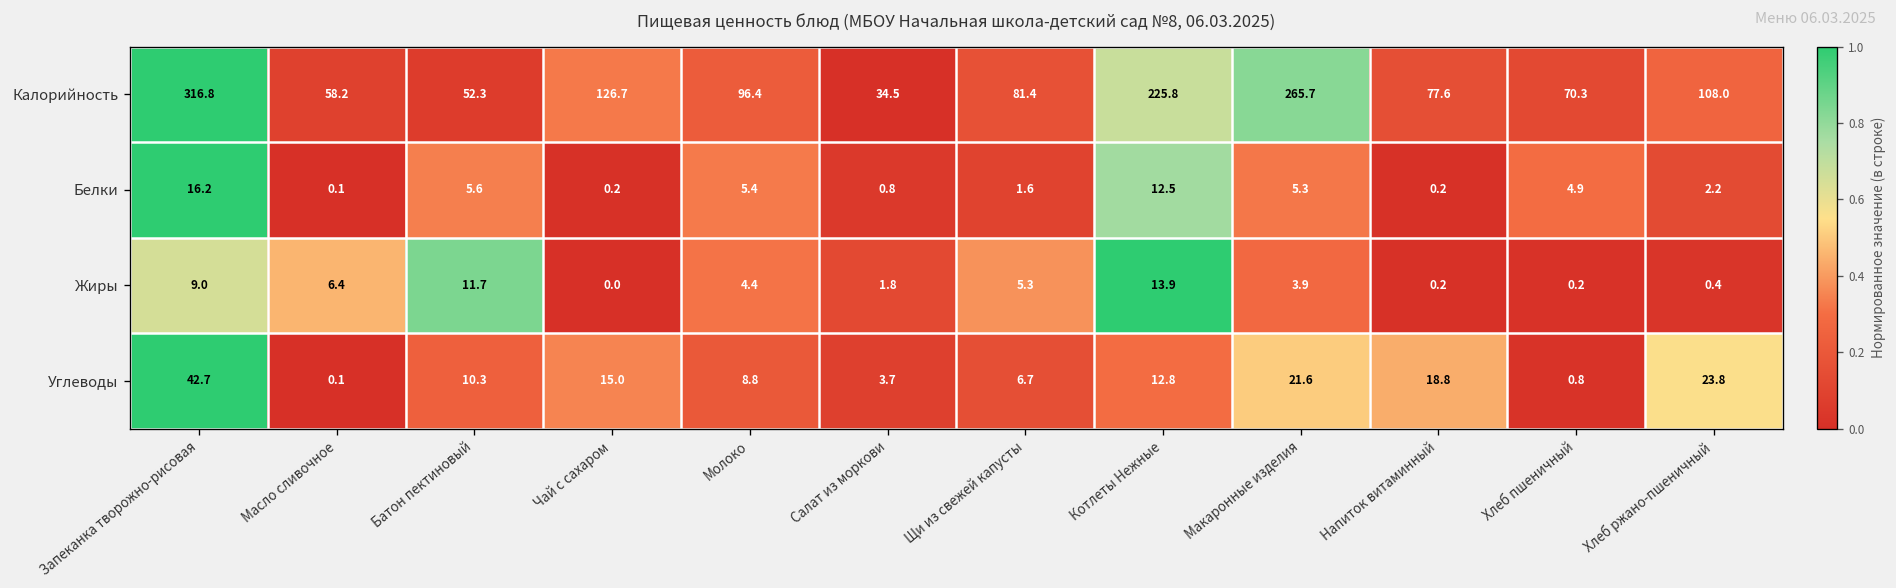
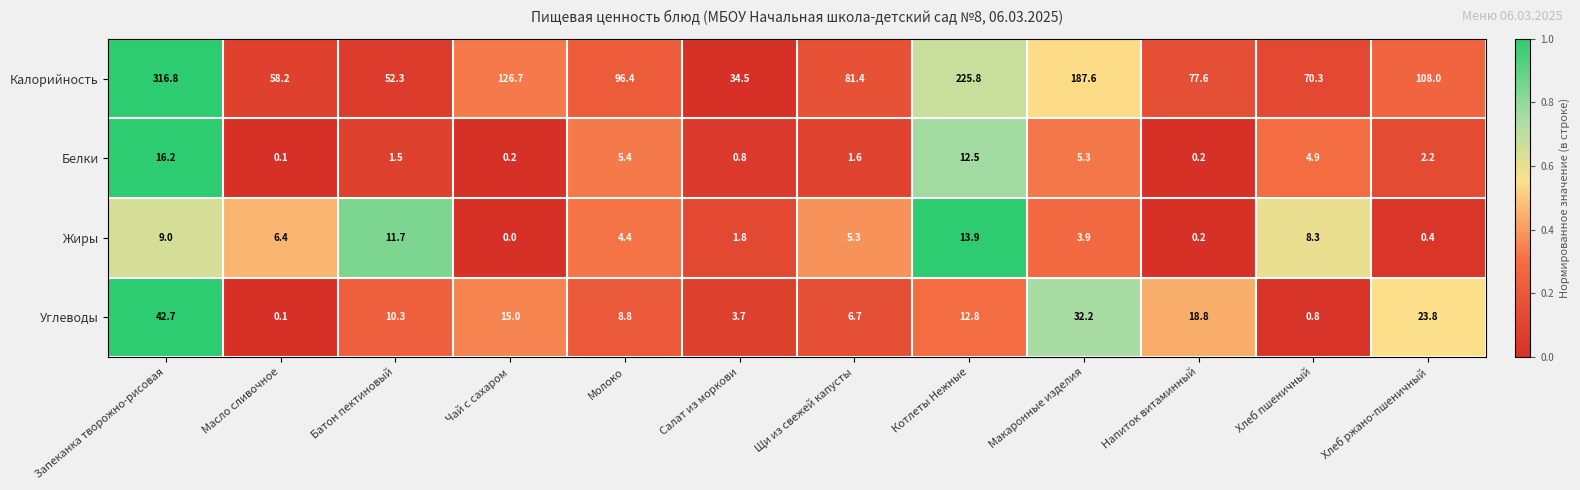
  {
    "Калорийность": {
      "Запеканка творожно-рисовая": 316.8,
      "Масло сливочное": 58.2,
      "Батон пектиновый": 52.3,
      "Чай с сахаром": 126.7,
      "Молоко": 96.4,
      "Салат из моркови": 34.5,
      "Щи из свежей капусты": 81.4,
      "Котлеты Нежные": 225.8,
-     "Макаронные изделия": 265.7,
+     "Макаронные изделия": 187.6,
      "Напиток витаминный": 77.6,
      "Хлеб пшеничный": 70.3,
      "Хлеб ржано-пшеничный": 108.0
    },
    "Белки": {
      "Запеканка творожно-рисовая": 16.2,
      "Масло сливочное": 0.1,
-     "Батон пектиновый": 5.6,
+     "Батон пектиновый": 1.5,
      "Чай с сахаром": 0.2,
      "Молоко": 5.4,
      "Салат из моркови": 0.8,
      "Щи из свежей капусты": 1.6,
      "Котлеты Нежные": 12.5,
      "Макаронные изделия": 5.3,
      "Напиток витаминный": 0.2,
      "Хлеб пшеничный": 4.9,
      "Хлеб ржано-пшеничный": 2.2
    },
    "Жиры": {
      "Запеканка творожно-рисовая": 9.0,
      "Масло сливочное": 6.4,
      "Батон пектиновый": 11.7,
      "Чай с сахаром": 0.0,
      "Молоко": 4.4,
      "Салат из моркови": 1.8,
      "Щи из свежей капусты": 5.3,
      "Котлеты Нежные": 13.9,
      "Макаронные изделия": 3.9,
      "Напиток витаминный": 0.2,
-     "Хлеб пшеничный": 0.2,
+     "Хлеб пшеничный": 8.3,
      "Хлеб ржано-пшеничный": 0.4
    },
    "Углеводы": {
      "Запеканка творожно-рисовая": 42.7,
      "Масло сливочное": 0.1,
      "Батон пектиновый": 10.3,
      "Чай с сахаром": 15.0,
      "Молоко": 8.8,
      "Салат из моркови": 3.7,
      "Щи из свежей капусты": 6.7,
      "Котлеты Нежные": 12.8,
-     "Макаронные изделия": 21.6,
+     "Макаронные изделия": 32.2,
      "Напиток витаминный": 18.8,
      "Хлеб пшеничный": 0.8,
      "Хлеб ржано-пшеничный": 23.8
    }
  }
